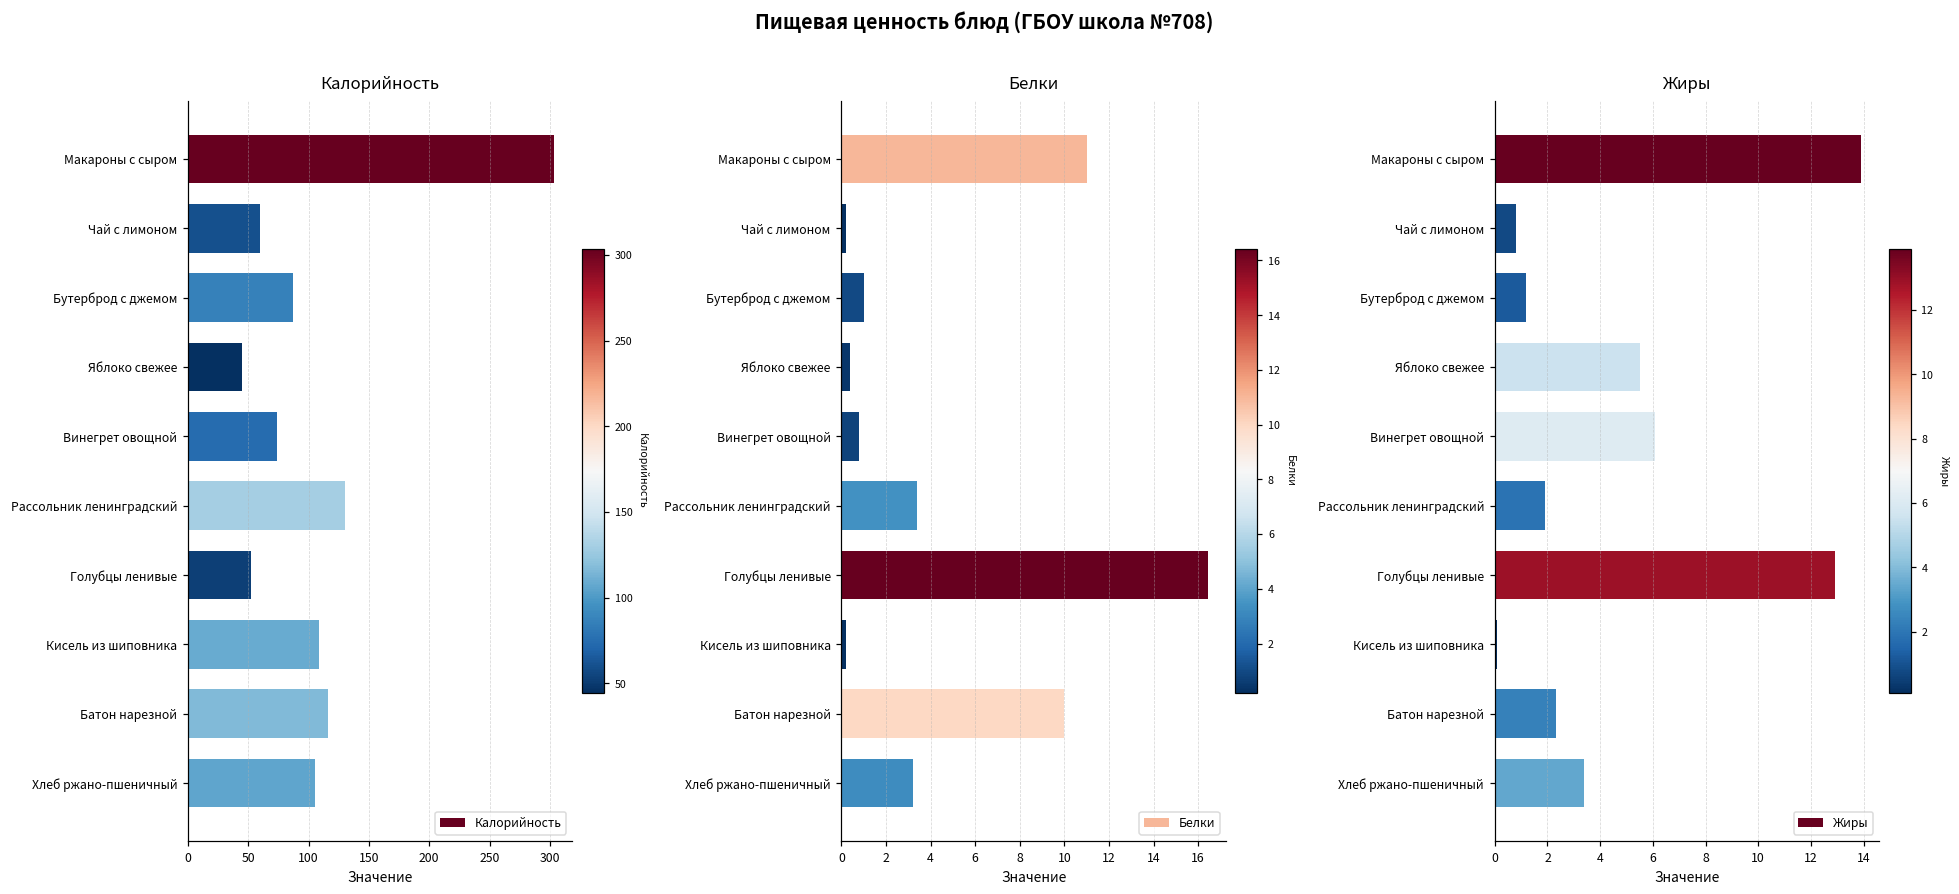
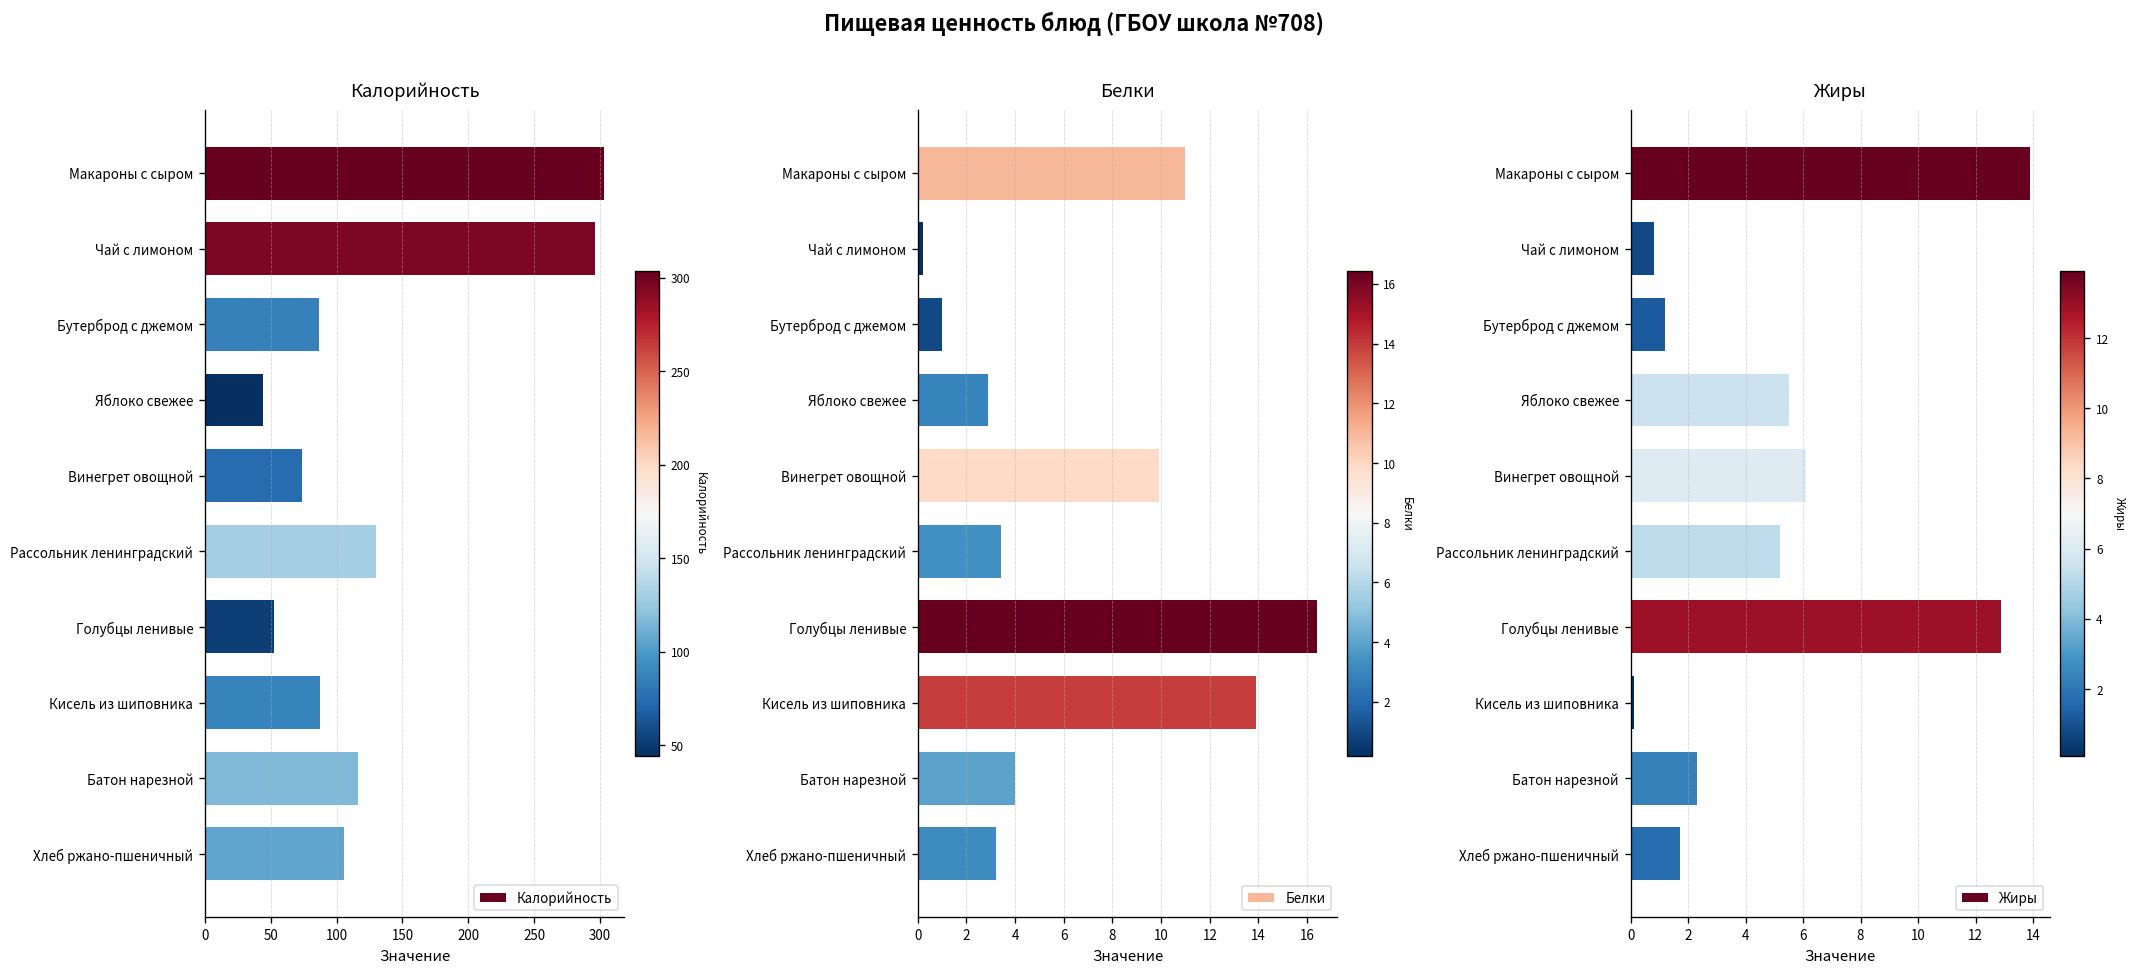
  {
    "Калорийность": {
      "Макароны с сыром": 304,
-     "Чай с лимоном": 60,
+     "Чай с лимоном": 296,
      "Бутерброд с джемом": 87,
      "Яблоко свежее": 44,
      "Винегрет овощной": 74,
      "Рассольник ленинградский": 130,
      "Голубцы ленивые": 52,
-     "Кисель из шиповника": 108,
+     "Кисель из шиповника": 87,
      "Батон нарезной": 116,
      "Хлеб ржано-пшеничный": 106
    },
    "Белки": {
      "Макароны с сыром": 11.0,
      "Чай с лимоном": 0.2,
      "Бутерброд с джемом": 1.0,
-     "Яблоко свежее": 0.4,
-     "Винегрет овощной": 0.8,
+     "Яблоко свежее": 2.9,
+     "Винегрет овощной": 9.9,
      "Рассольник ленинградский": 3.4,
      "Голубцы ленивые": 16.4,
-     "Кисель из шиповника": 0.2,
-     "Батон нарезной": 10,
+     "Кисель из шиповника": 13.9,
+     "Батон нарезной": 4,
      "Хлеб ржано-пшеничный": 3.2
    },
    "Жиры": {
      "Макароны с сыром": 13.9,
      "Чай с лимоном": 0.8,
      "Бутерброд с джемом": 1.2,
      "Яблоко свежее": 5.5,
      "Винегрет овощной": 6.1,
-     "Рассольник ленинградский": 1.9,
+     "Рассольник ленинградский": 5.2,
      "Голубцы ленивые": 12.9,
      "Батон нарезной": 2.3,
-     "Хлеб ржано-пшеничный": 3.4
+     "Хлеб ржано-пшеничный": 1.7
    }
  }
